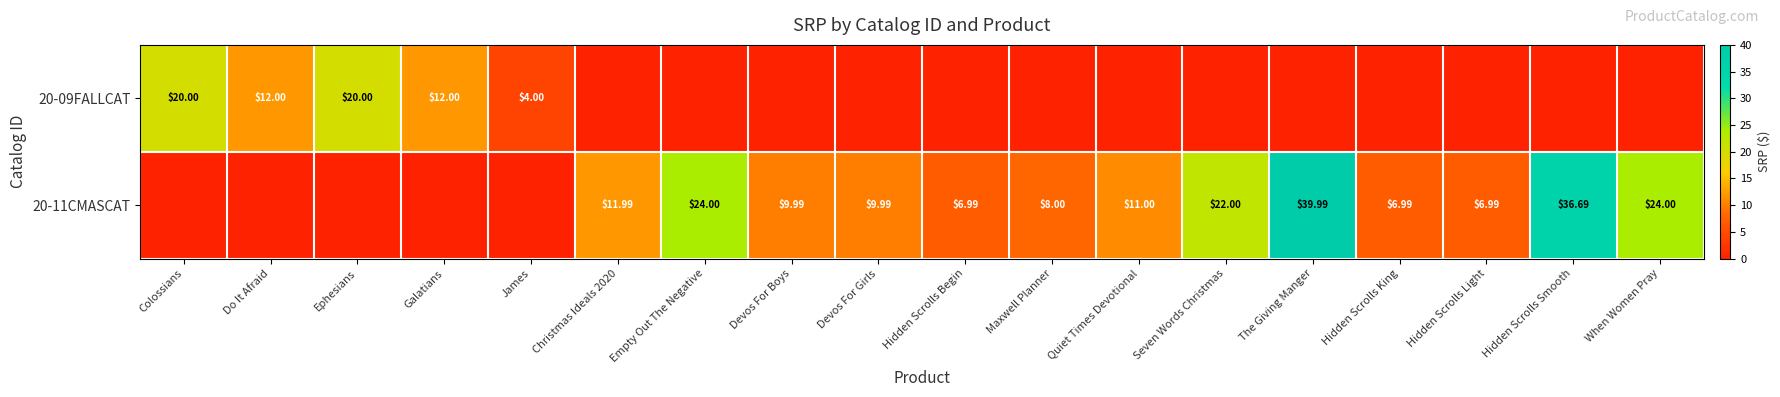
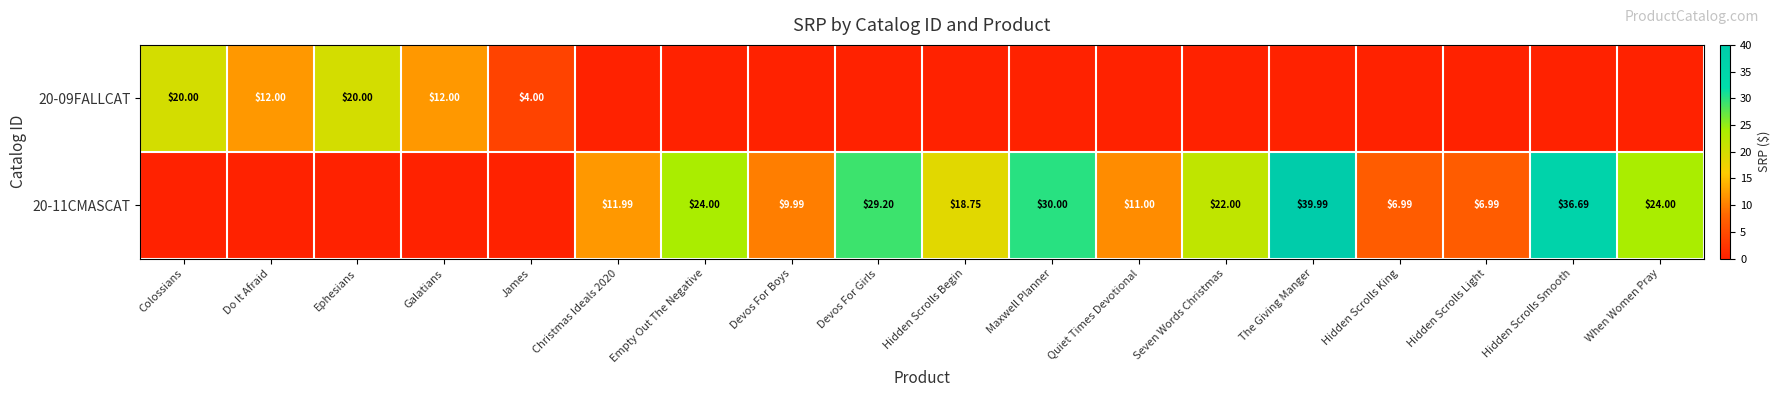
  {
    "20-09FALLCAT": {
      "Colossians": "$20.00",
      "Do It Afraid": "$12.00",
      "Ephesians": "$20.00",
      "Galatians": "$12.00",
      "James": "$4.00"
    },
    "20-11CMASCAT": {
      "Christmas Ideals 2020": "$11.99",
      "Empty Out The Negative": "$24.00",
      "Devos For Boys": "$9.99",
-     "Devos For Girls": "$9.99",
-     "Hidden Scrolls Begin": "$6.99",
-     "Maxwell Planner": "$8.00",
+     "Devos For Girls": "$29.20",
+     "Hidden Scrolls Begin": "$18.75",
+     "Maxwell Planner": "$30.00",
      "Quiet Times Devotional": "$11.00",
      "Seven Words Christmas": "$22.00",
      "The Giving Manger": "$39.99",
      "Hidden Scrolls King": "$6.99",
      "Hidden Scrolls Light": "$6.99",
      "Hidden Scrolls Smooth": "$36.69",
      "When Women Pray": "$24.00"
    }
  }
